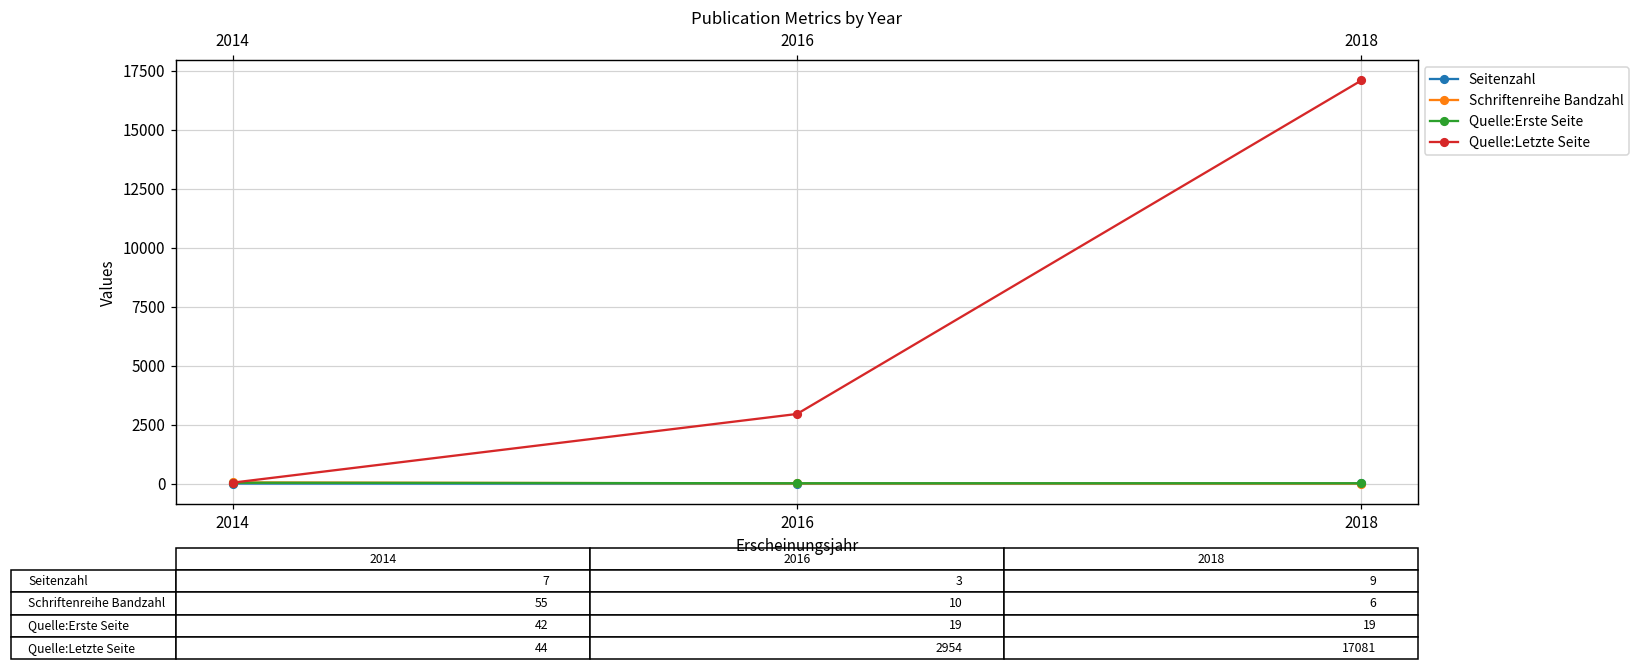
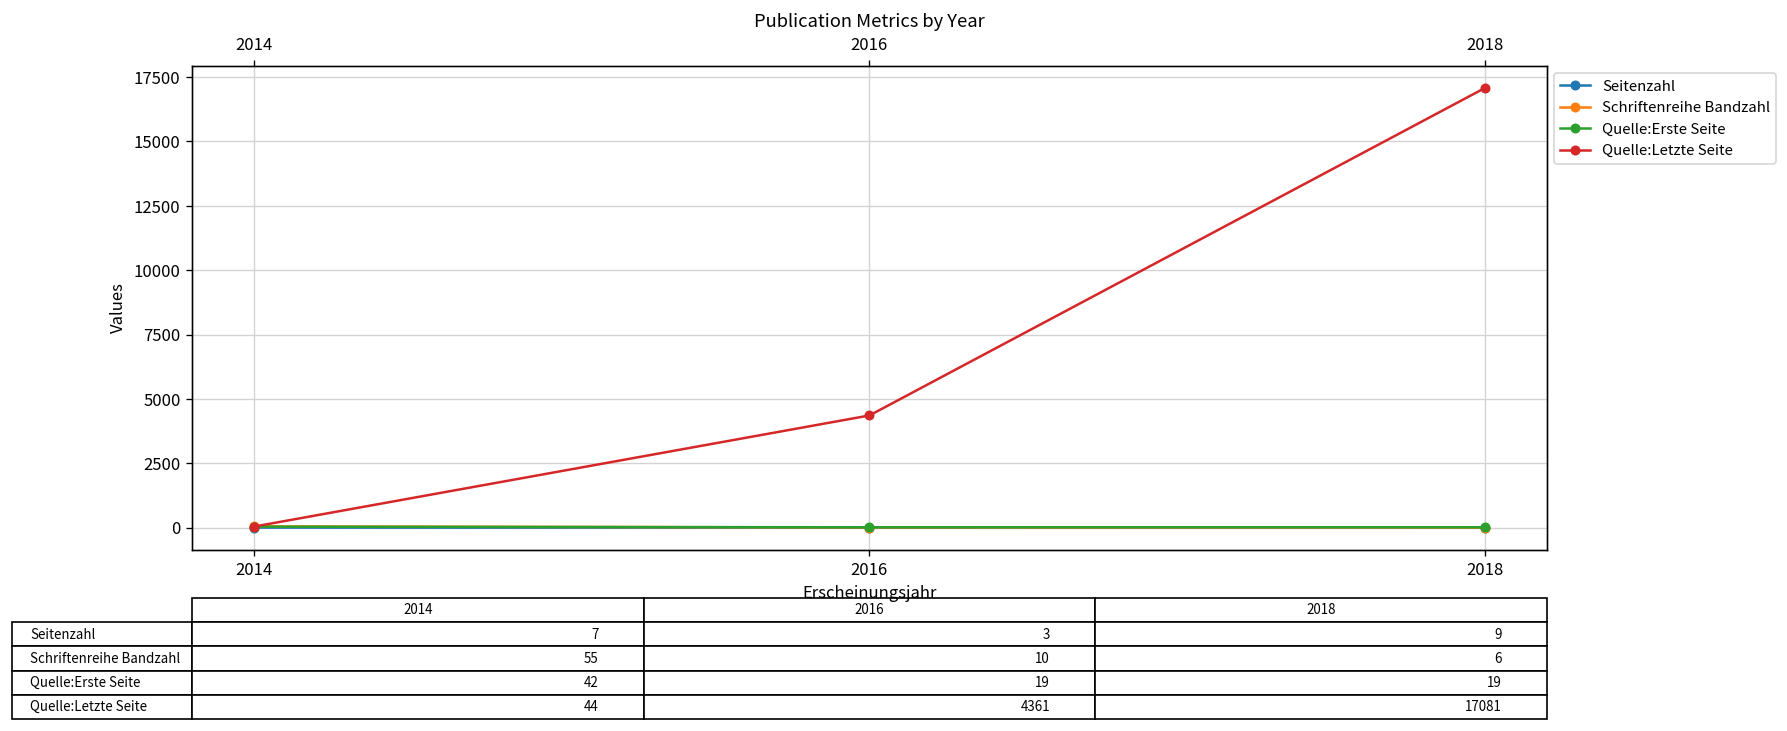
  {
    "Quelle:Letzte Seite": {
-     "2016": 2954
+     "2016": 4361
    }
  }
